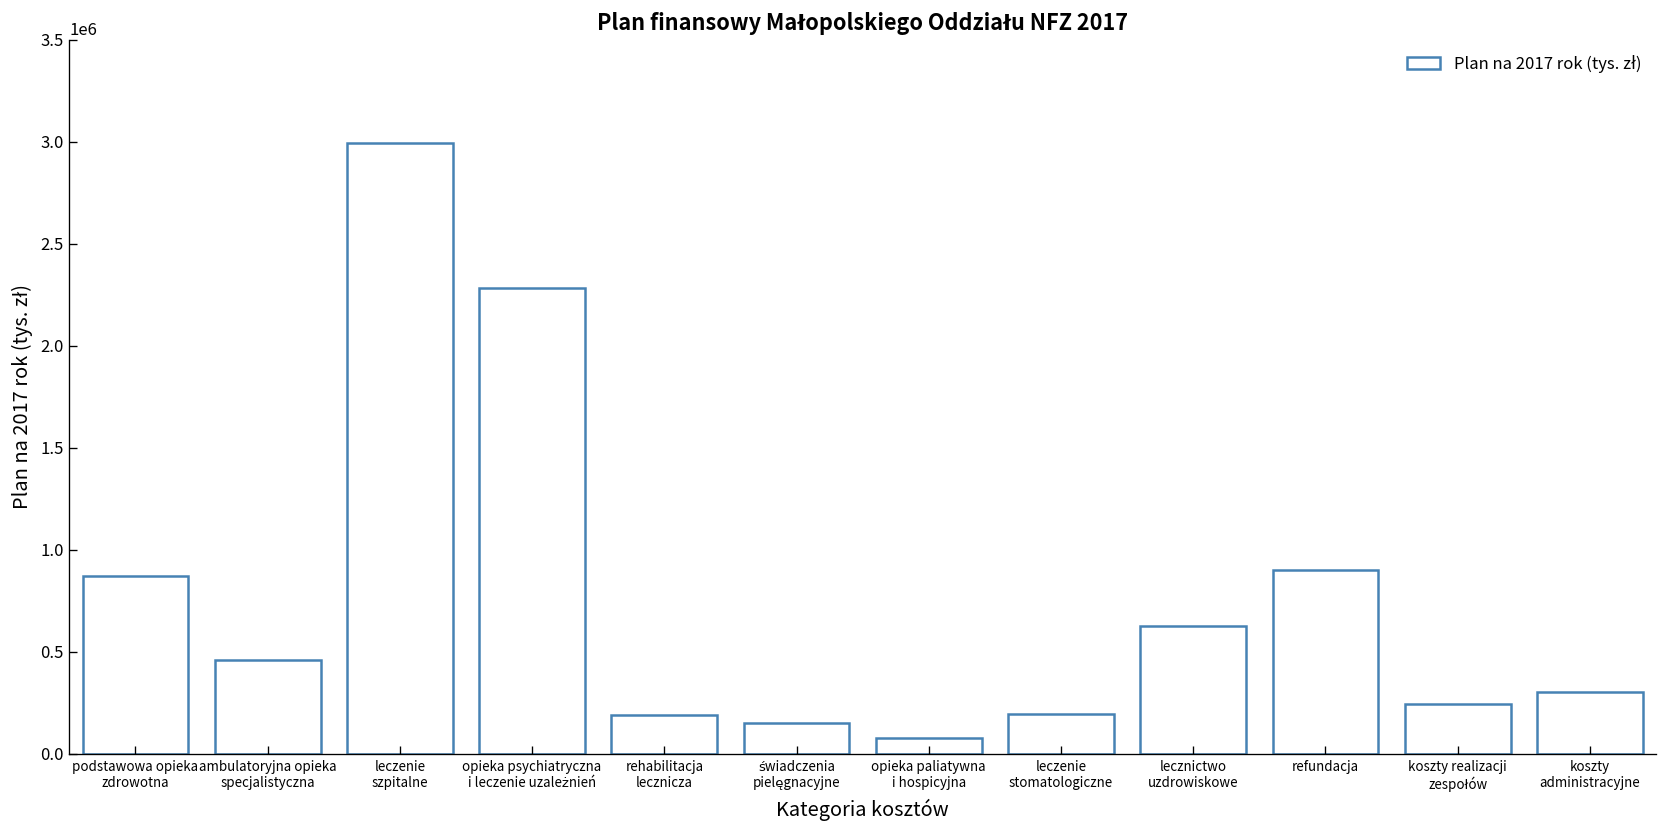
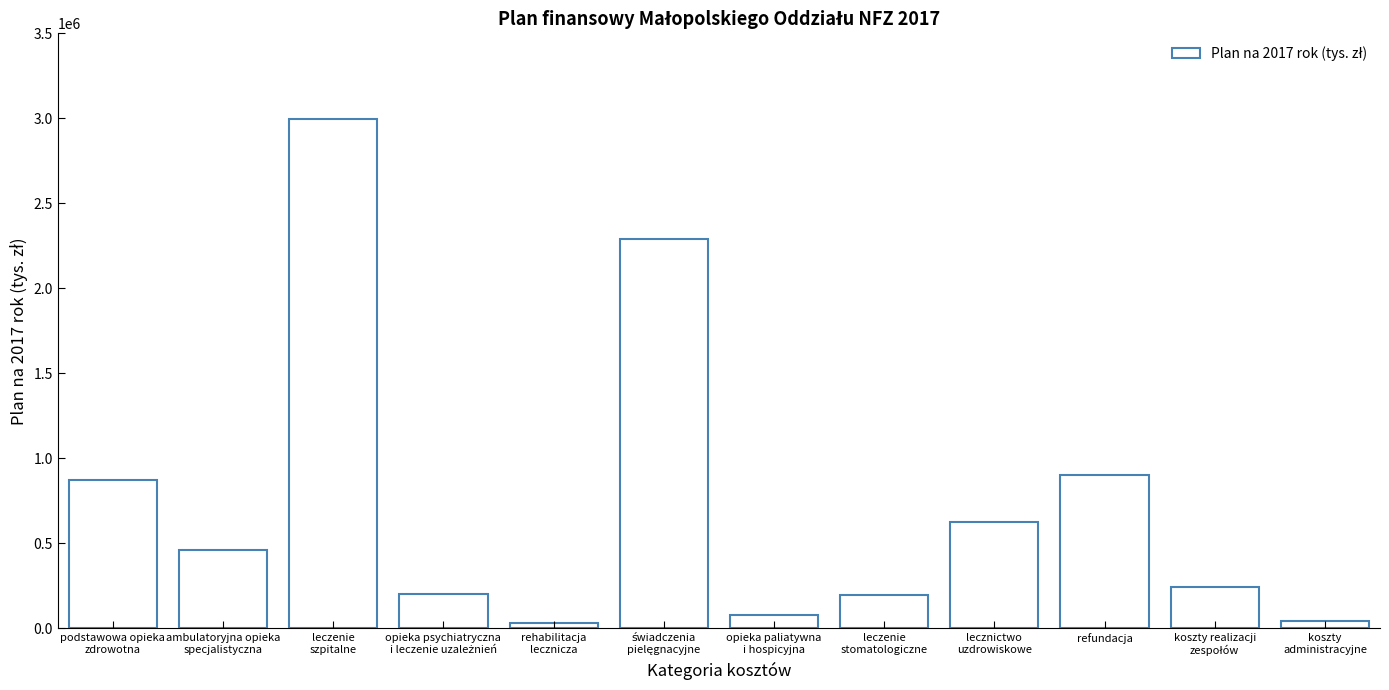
  {
    "podstawowa opieka zdrowotna": 870000,
    "ambulatoryjna opieka specjalistyczna": 460000,
    "leczenie szpitalne": 3000000,
-   "opieka psychiatryczna i leczenie uzależnień": 2280000,
-   "rehabilitacja lecznicza": 190000,
-   "świadczenia pielęgnacyjne": 150000,
+   "opieka psychiatryczna i leczenie uzależnień": 200000,
+   "rehabilitacja lecznicza": 30000,
+   "świadczenia pielęgnacyjne": 2290000,
    "opieka paliatywna i hospicyjna": 80000,
    "leczenie stomatologiczne": 200000,
    "lecznictwo uzdrowiskowe": 630000,
    "refundacja": 900000,
    "koszty realizacji zespołów": 240000,
-   "koszty administracyjne": 300000
+   "koszty administracyjne": 40000
  }
